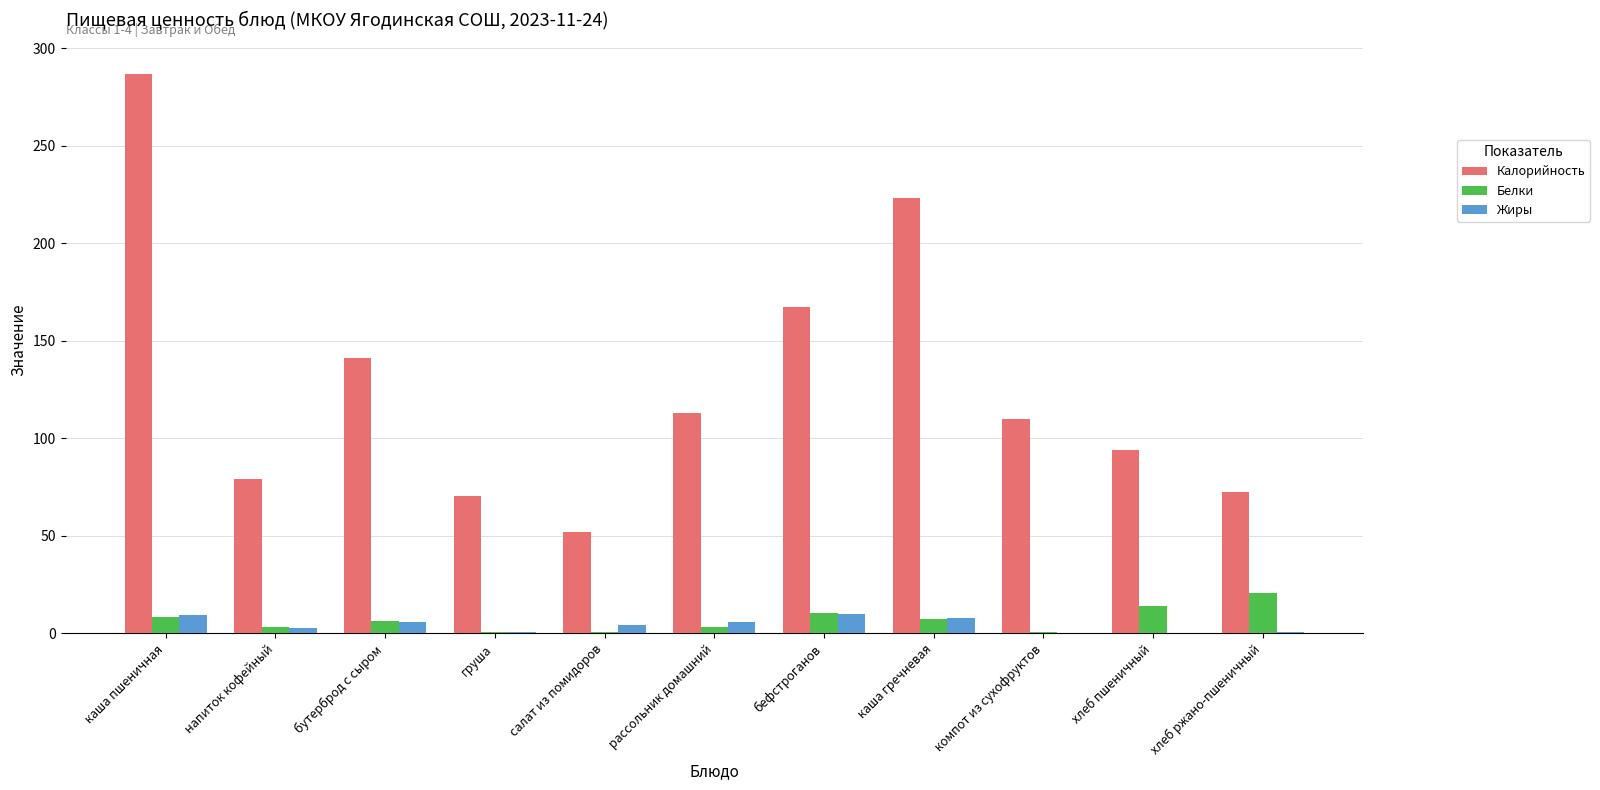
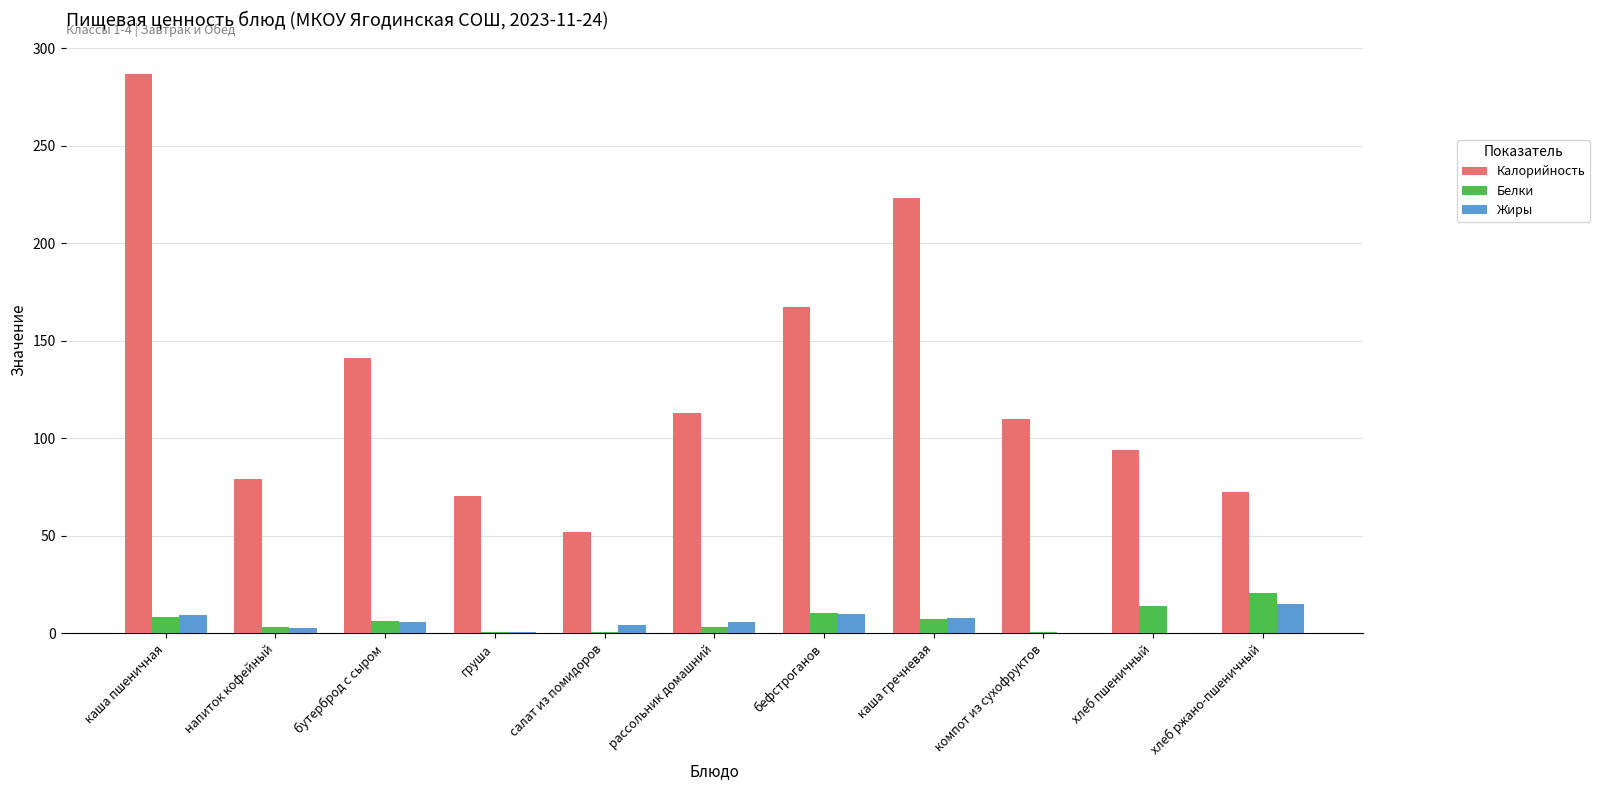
  {
    "Калорийность": {
      "каша пшеничная": 287,
      "напиток кофейный": 79,
      "бутерброд с сыром": 141,
      "груша": 71,
      "салат из помидоров": 52,
      "рассольник домашний": 113,
      "бефстроганов": 168,
      "каша гречневая": 223,
      "компот из сухофруктов": 110,
      "хлеб пшеничный": 94,
      "хлеб ржано-пшеничный": 72
    },
    "Белки": {
      "каша пшеничная": 8,
      "напиток кофейный": 3,
      "бутерброд с сыром": 6,
      "рассольник домашний": 3,
      "бефстроганов": 11,
      "каша гречневая": 7,
      "хлеб пшеничный": 14,
      "хлеб ржано-пшеничный": 20
    },
    "Жиры": {
      "каша пшеничная": 9,
      "напиток кофейный": 3,
      "бутерброд с сыром": 6,
      "салат из помидоров": 4,
      "рассольник домашний": 6,
      "бефстроганов": 10,
      "каша гречневая": 8,
      "компот из сухофруктов": 0,
-     "хлеб ржано-пшеничный": 0
+     "хлеб ржано-пшеничный": 15
    }
  }
